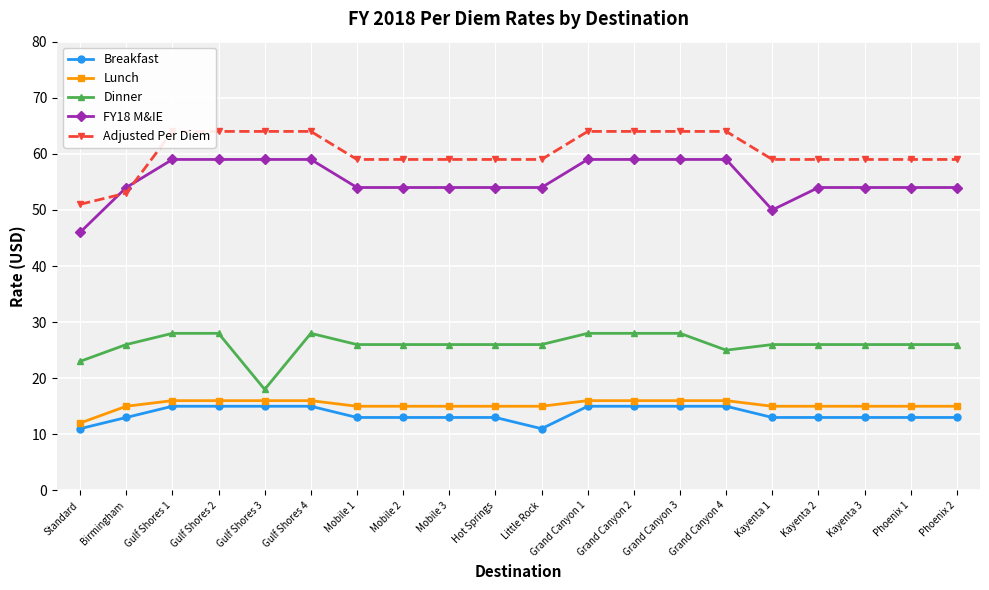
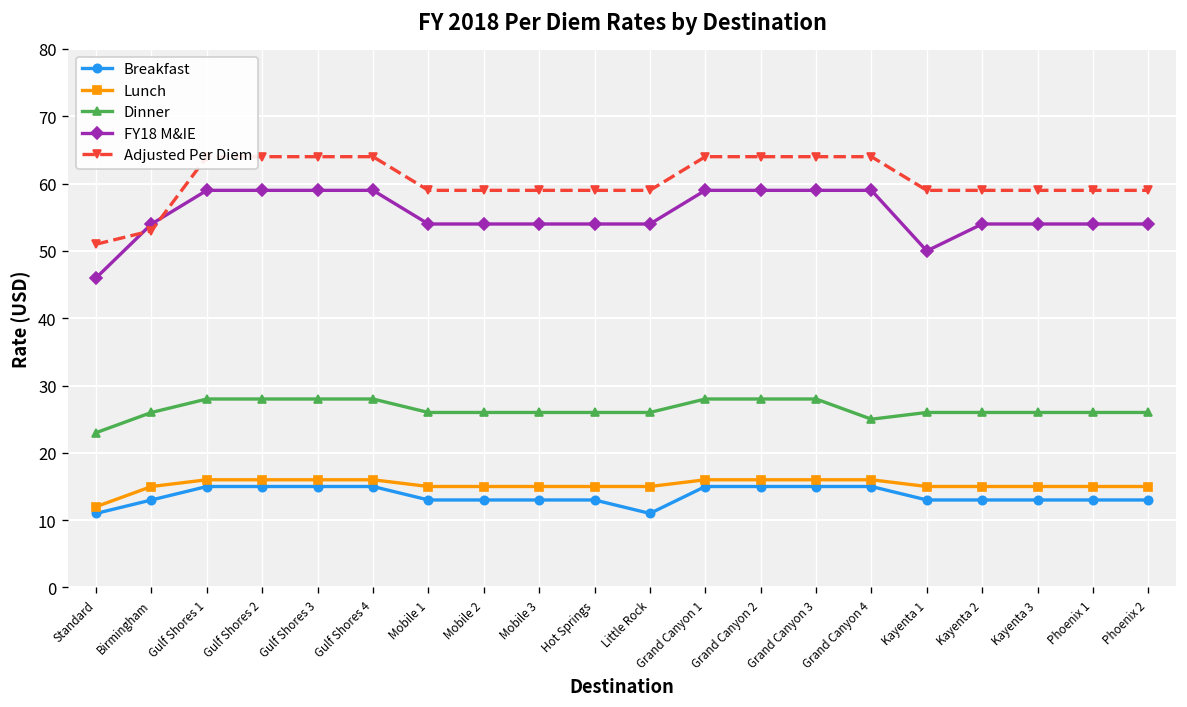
  {
    "Breakfast": {
      "Standard": 11,
      "Birmingham": 13,
      "Gulf Shores 1": 15,
      "Gulf Shores 2": 15,
      "Gulf Shores 3": 15,
      "Gulf Shores 4": 15,
      "Mobile 1": 13,
      "Mobile 2": 13,
      "Mobile 3": 13,
      "Hot Springs": 13,
      "Little Rock": 11,
      "Grand Canyon 1": 15,
      "Grand Canyon 2": 15,
      "Grand Canyon 3": 15,
      "Grand Canyon 4": 15,
      "Kayenta 1": 13,
      "Kayenta 2": 13,
      "Kayenta 3": 13,
      "Phoenix 1": 13,
      "Phoenix 2": 13
    },
    "Lunch": {
      "Standard": 12,
      "Birmingham": 15,
      "Gulf Shores 1": 16,
      "Gulf Shores 2": 16,
      "Gulf Shores 3": 16,
      "Gulf Shores 4": 16,
      "Mobile 1": 15,
      "Mobile 2": 15,
      "Mobile 3": 15,
      "Hot Springs": 15,
      "Little Rock": 15,
      "Grand Canyon 1": 16,
      "Grand Canyon 2": 16,
      "Grand Canyon 3": 16,
      "Grand Canyon 4": 16,
      "Kayenta 1": 15,
      "Kayenta 2": 15,
      "Kayenta 3": 15,
      "Phoenix 1": 15,
      "Phoenix 2": 15
    },
    "Dinner": {
      "Standard": 23,
      "Birmingham": 26,
      "Gulf Shores 1": 28,
      "Gulf Shores 2": 28,
-     "Gulf Shores 3": 18,
+     "Gulf Shores 3": 28,
      "Gulf Shores 4": 28,
      "Mobile 1": 26,
      "Mobile 2": 26,
      "Mobile 3": 26,
      "Hot Springs": 26,
      "Little Rock": 26,
      "Grand Canyon 1": 28,
      "Grand Canyon 2": 28,
      "Grand Canyon 3": 28,
      "Grand Canyon 4": 25,
      "Kayenta 1": 26,
      "Kayenta 2": 26,
      "Kayenta 3": 26,
      "Phoenix 1": 26,
      "Phoenix 2": 26
    },
    "FY18 M&IE": {
      "Standard": 46,
      "Birmingham": 54,
      "Gulf Shores 1": 59,
      "Gulf Shores 2": 59,
      "Gulf Shores 3": 59,
      "Gulf Shores 4": 59,
      "Mobile 1": 54,
      "Mobile 2": 54,
      "Mobile 3": 54,
      "Hot Springs": 54,
      "Little Rock": 54,
      "Grand Canyon 1": 59,
      "Grand Canyon 2": 59,
      "Grand Canyon 3": 59,
      "Grand Canyon 4": 59,
      "Kayenta 1": 50,
      "Kayenta 2": 54,
      "Kayenta 3": 54,
      "Phoenix 1": 54,
      "Phoenix 2": 54
    },
    "Adjusted Per Diem": {
      "Standard": 51,
      "Birmingham": 53,
      "Gulf Shores 2": 64,
      "Gulf Shores 3": 64,
      "Gulf Shores 4": 64,
      "Mobile 1": 59,
      "Mobile 2": 59,
      "Mobile 3": 59,
      "Hot Springs": 59,
      "Little Rock": 59,
      "Grand Canyon 1": 64,
      "Grand Canyon 2": 64,
      "Grand Canyon 3": 64,
      "Grand Canyon 4": 64,
      "Kayenta 1": 59,
      "Kayenta 2": 59,
      "Kayenta 3": 59,
      "Phoenix 1": 59,
      "Phoenix 2": 59
    }
  }
